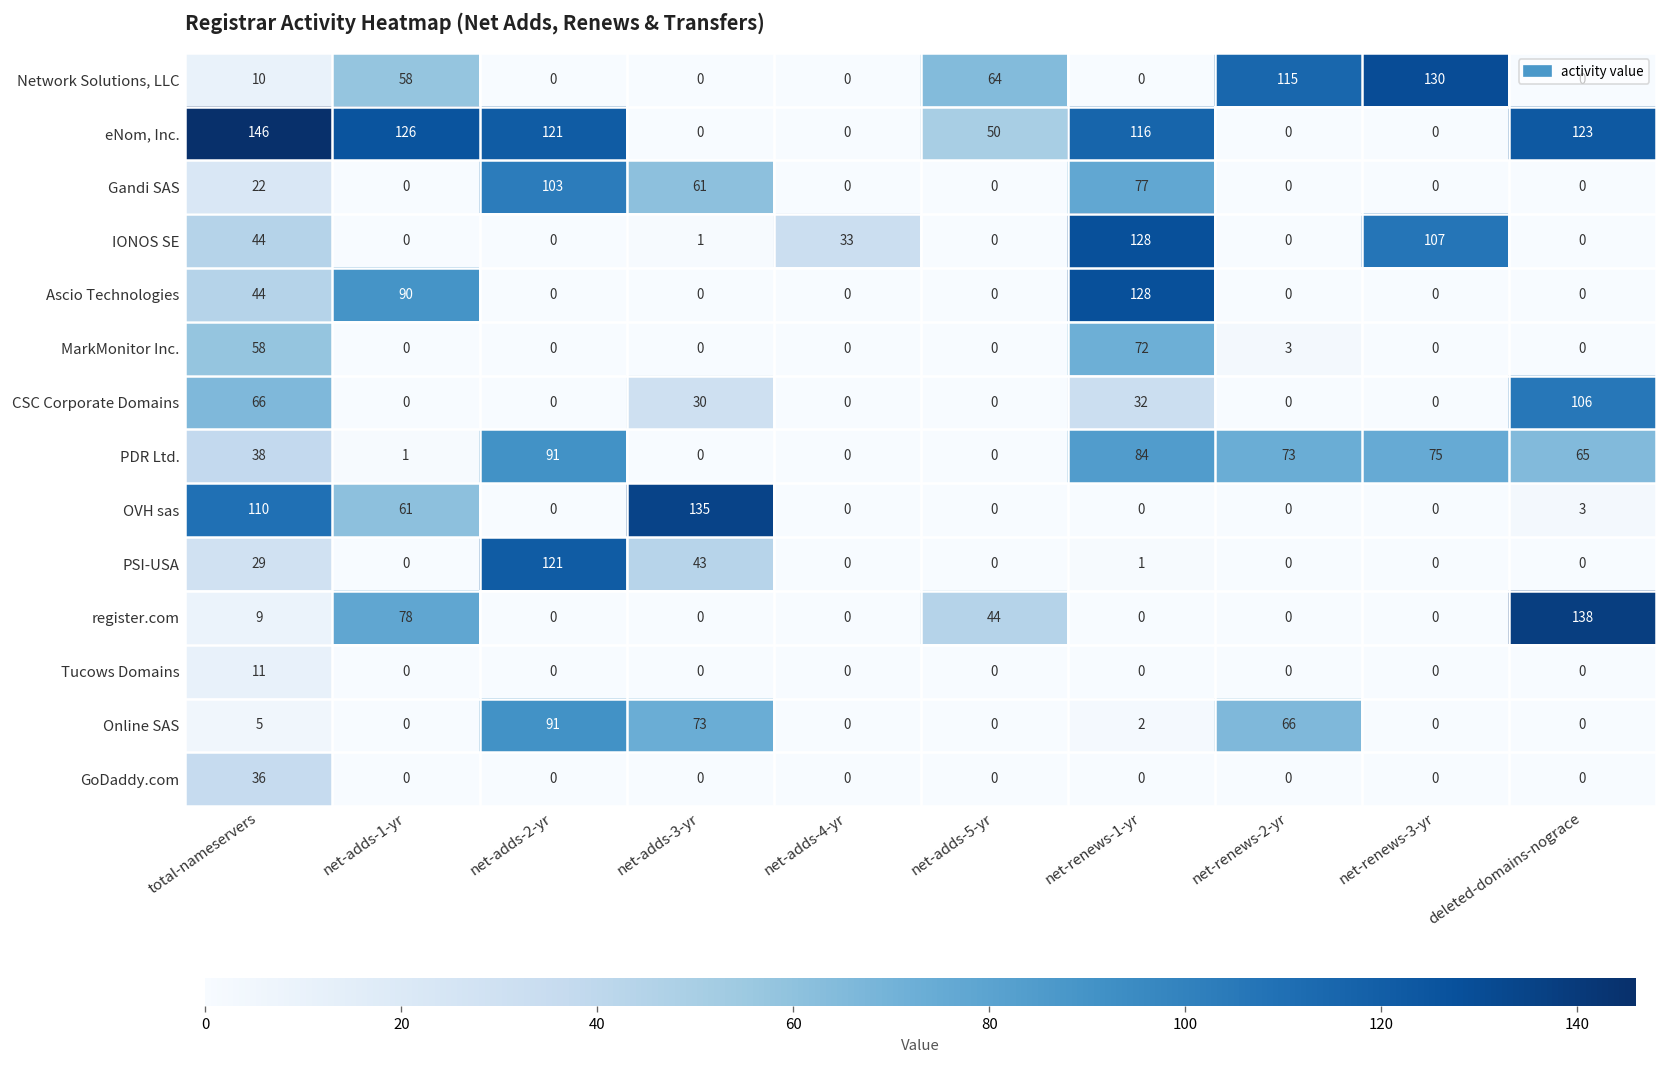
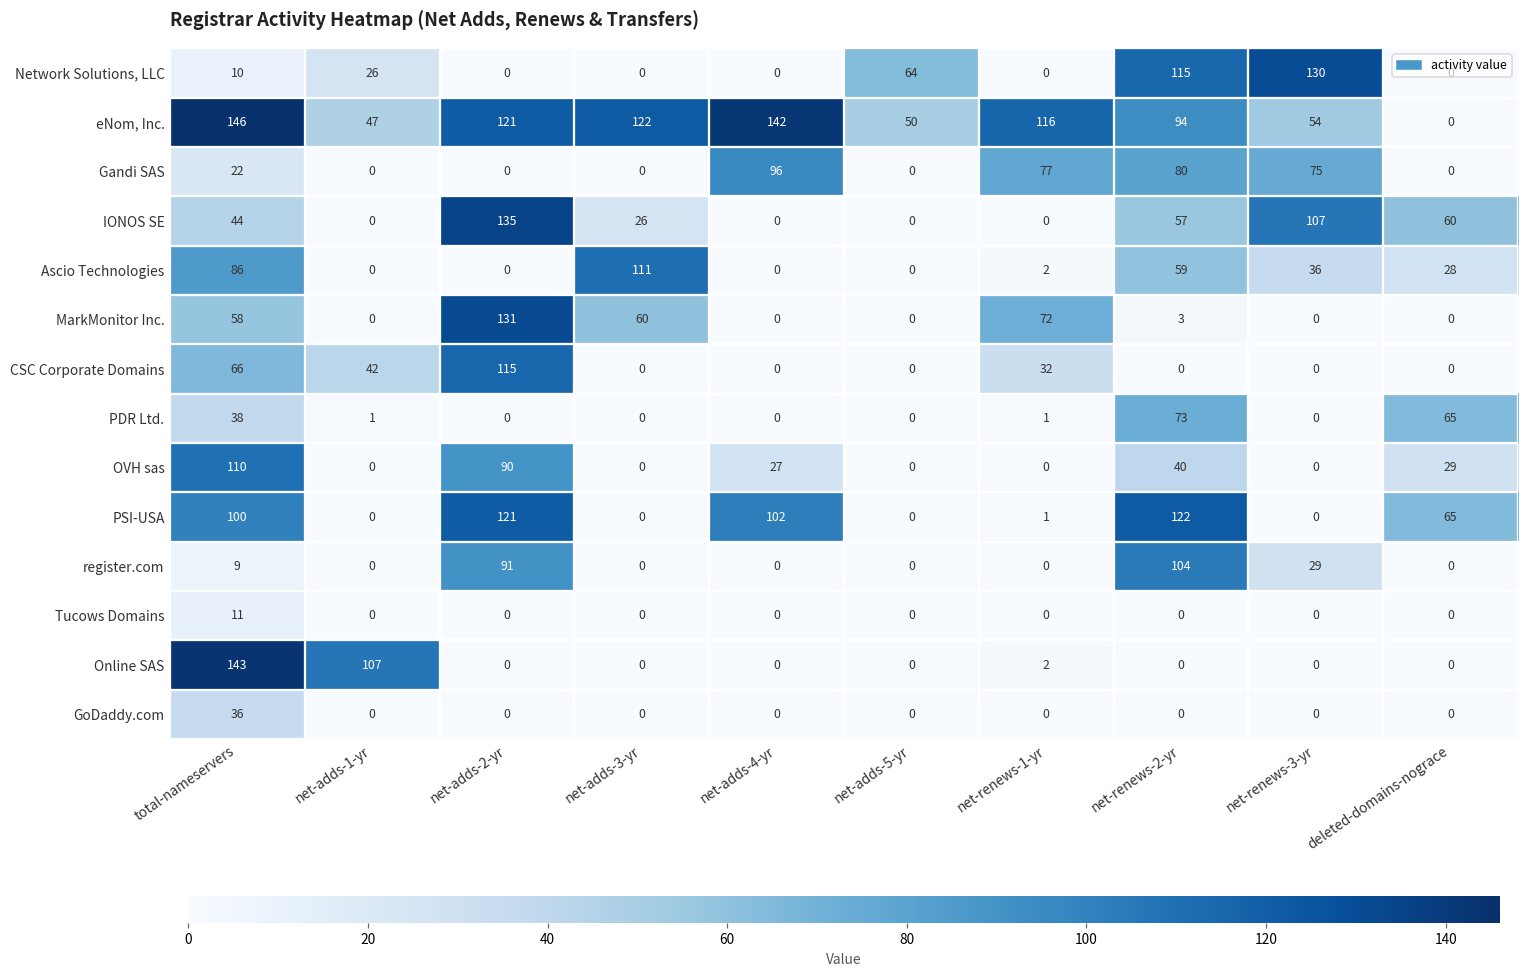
  {
    "Network Solutions, LLC": {
      "total-nameservers": 10,
-     "net-adds-1-yr": 58,
+     "net-adds-1-yr": 26,
      "net-adds-2-yr": 0,
      "net-adds-3-yr": 0,
      "net-adds-4-yr": 0,
      "net-adds-5-yr": 64,
      "net-renews-1-yr": 0,
      "net-renews-2-yr": 115,
      "net-renews-3-yr": 130
    },
    "eNom, Inc.": {
      "total-nameservers": 146,
-     "net-adds-1-yr": 126,
+     "net-adds-1-yr": 47,
      "net-adds-2-yr": 121,
-     "net-adds-3-yr": 0,
-     "net-adds-4-yr": 0,
+     "net-adds-3-yr": 122,
+     "net-adds-4-yr": 142,
      "net-adds-5-yr": 50,
      "net-renews-1-yr": 116,
-     "net-renews-2-yr": 0,
-     "net-renews-3-yr": 0,
-     "deleted-domains-nograce": 123
+     "net-renews-2-yr": 94,
+     "net-renews-3-yr": 54,
+     "deleted-domains-nograce": 0
    },
    "Gandi SAS": {
      "total-nameservers": 22,
      "net-adds-1-yr": 0,
-     "net-adds-2-yr": 103,
-     "net-adds-3-yr": 61,
-     "net-adds-4-yr": 0,
+     "net-adds-2-yr": 0,
+     "net-adds-3-yr": 0,
+     "net-adds-4-yr": 96,
      "net-adds-5-yr": 0,
      "net-renews-1-yr": 77,
-     "net-renews-2-yr": 0,
-     "net-renews-3-yr": 0,
+     "net-renews-2-yr": 80,
+     "net-renews-3-yr": 75,
      "deleted-domains-nograce": 0
    },
    "IONOS SE": {
      "total-nameservers": 44,
      "net-adds-1-yr": 0,
-     "net-adds-2-yr": 0,
-     "net-adds-3-yr": 1,
-     "net-adds-4-yr": 33,
+     "net-adds-2-yr": 135,
+     "net-adds-3-yr": 26,
+     "net-adds-4-yr": 0,
      "net-adds-5-yr": 0,
-     "net-renews-1-yr": 128,
-     "net-renews-2-yr": 0,
+     "net-renews-1-yr": 0,
+     "net-renews-2-yr": 57,
      "net-renews-3-yr": 107,
-     "deleted-domains-nograce": 0
+     "deleted-domains-nograce": 60
    },
    "Ascio Technologies": {
-     "total-nameservers": 44,
-     "net-adds-1-yr": 90,
+     "total-nameservers": 86,
+     "net-adds-1-yr": 0,
      "net-adds-2-yr": 0,
-     "net-adds-3-yr": 0,
+     "net-adds-3-yr": 111,
      "net-adds-4-yr": 0,
      "net-adds-5-yr": 0,
-     "net-renews-1-yr": 128,
-     "net-renews-2-yr": 0,
-     "net-renews-3-yr": 0,
-     "deleted-domains-nograce": 0
+     "net-renews-1-yr": 2,
+     "net-renews-2-yr": 59,
+     "net-renews-3-yr": 36,
+     "deleted-domains-nograce": 28
    },
    "MarkMonitor Inc.": {
      "total-nameservers": 58,
      "net-adds-1-yr": 0,
-     "net-adds-2-yr": 0,
-     "net-adds-3-yr": 0,
+     "net-adds-2-yr": 131,
+     "net-adds-3-yr": 60,
      "net-adds-4-yr": 0,
      "net-adds-5-yr": 0,
      "net-renews-1-yr": 72,
      "net-renews-2-yr": 3,
      "net-renews-3-yr": 0,
      "deleted-domains-nograce": 0
    },
    "CSC Corporate Domains": {
      "total-nameservers": 66,
-     "net-adds-1-yr": 0,
-     "net-adds-2-yr": 0,
-     "net-adds-3-yr": 30,
+     "net-adds-1-yr": 42,
+     "net-adds-2-yr": 115,
+     "net-adds-3-yr": 0,
      "net-adds-4-yr": 0,
      "net-adds-5-yr": 0,
      "net-renews-1-yr": 32,
      "net-renews-2-yr": 0,
      "net-renews-3-yr": 0,
-     "deleted-domains-nograce": 106
+     "deleted-domains-nograce": 0
    },
    "PDR Ltd.": {
      "total-nameservers": 38,
      "net-adds-1-yr": 1,
-     "net-adds-2-yr": 91,
+     "net-adds-2-yr": 0,
      "net-adds-3-yr": 0,
      "net-adds-4-yr": 0,
      "net-adds-5-yr": 0,
-     "net-renews-1-yr": 84,
+     "net-renews-1-yr": 1,
      "net-renews-2-yr": 73,
-     "net-renews-3-yr": 75,
+     "net-renews-3-yr": 0,
      "deleted-domains-nograce": 65
    },
    "OVH sas": {
      "total-nameservers": 110,
-     "net-adds-1-yr": 61,
-     "net-adds-2-yr": 0,
-     "net-adds-3-yr": 135,
-     "net-adds-4-yr": 0,
+     "net-adds-1-yr": 0,
+     "net-adds-2-yr": 90,
+     "net-adds-3-yr": 0,
+     "net-adds-4-yr": 27,
      "net-adds-5-yr": 0,
      "net-renews-1-yr": 0,
-     "net-renews-2-yr": 0,
+     "net-renews-2-yr": 40,
      "net-renews-3-yr": 0,
-     "deleted-domains-nograce": 3
+     "deleted-domains-nograce": 29
    },
    "PSI-USA": {
-     "total-nameservers": 29,
+     "total-nameservers": 100,
      "net-adds-1-yr": 0,
      "net-adds-2-yr": 121,
-     "net-adds-3-yr": 43,
-     "net-adds-4-yr": 0,
+     "net-adds-3-yr": 0,
+     "net-adds-4-yr": 102,
      "net-adds-5-yr": 0,
      "net-renews-1-yr": 1,
-     "net-renews-2-yr": 0,
+     "net-renews-2-yr": 122,
      "net-renews-3-yr": 0,
-     "deleted-domains-nograce": 0
+     "deleted-domains-nograce": 65
    },
    "register.com": {
      "total-nameservers": 9,
-     "net-adds-1-yr": 78,
-     "net-adds-2-yr": 0,
+     "net-adds-1-yr": 0,
+     "net-adds-2-yr": 91,
      "net-adds-3-yr": 0,
      "net-adds-4-yr": 0,
-     "net-adds-5-yr": 44,
+     "net-adds-5-yr": 0,
      "net-renews-1-yr": 0,
-     "net-renews-2-yr": 0,
-     "net-renews-3-yr": 0,
-     "deleted-domains-nograce": 138
+     "net-renews-2-yr": 104,
+     "net-renews-3-yr": 29,
+     "deleted-domains-nograce": 0
    },
    "Tucows Domains": {
      "total-nameservers": 11,
      "net-adds-1-yr": 0,
      "net-adds-2-yr": 0,
      "net-adds-3-yr": 0,
      "net-adds-4-yr": 0,
      "net-adds-5-yr": 0,
      "net-renews-1-yr": 0,
      "net-renews-2-yr": 0,
      "net-renews-3-yr": 0,
      "deleted-domains-nograce": 0
    },
    "Online SAS": {
-     "total-nameservers": 5,
-     "net-adds-1-yr": 0,
-     "net-adds-2-yr": 91,
-     "net-adds-3-yr": 73,
+     "total-nameservers": 143,
+     "net-adds-1-yr": 107,
+     "net-adds-2-yr": 0,
+     "net-adds-3-yr": 0,
      "net-adds-4-yr": 0,
      "net-adds-5-yr": 0,
      "net-renews-1-yr": 2,
-     "net-renews-2-yr": 66,
+     "net-renews-2-yr": 0,
      "net-renews-3-yr": 0,
      "deleted-domains-nograce": 0
    },
    "GoDaddy.com": {
      "total-nameservers": 36,
      "net-adds-1-yr": 0,
      "net-adds-2-yr": 0,
      "net-adds-3-yr": 0,
      "net-adds-4-yr": 0,
      "net-adds-5-yr": 0,
      "net-renews-1-yr": 0,
      "net-renews-2-yr": 0,
      "net-renews-3-yr": 0,
      "deleted-domains-nograce": 0
    }
  }
